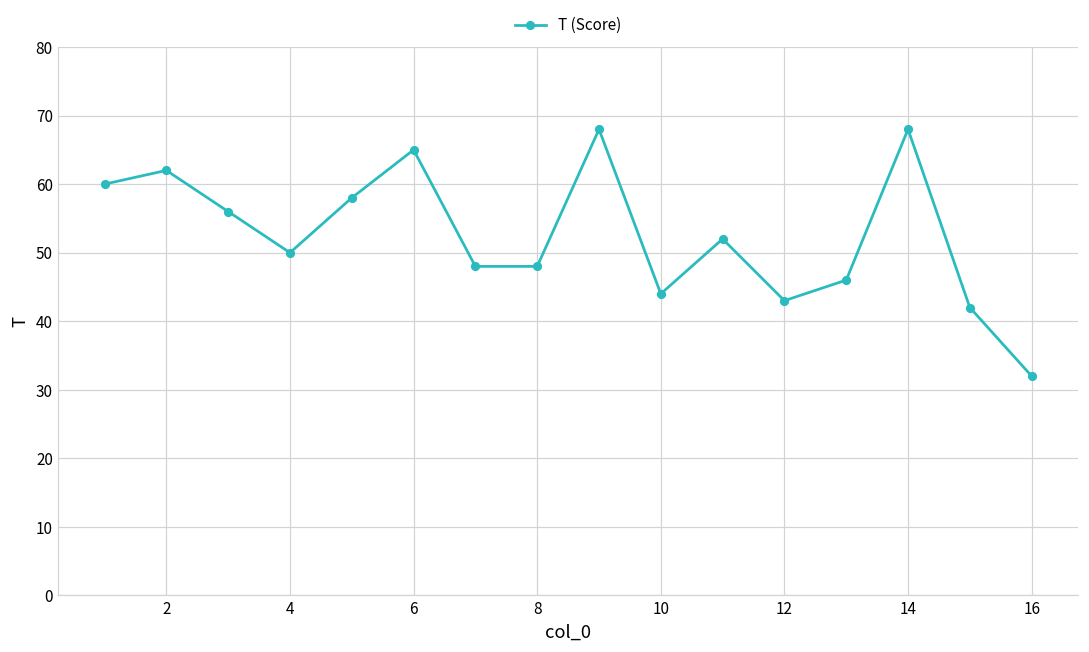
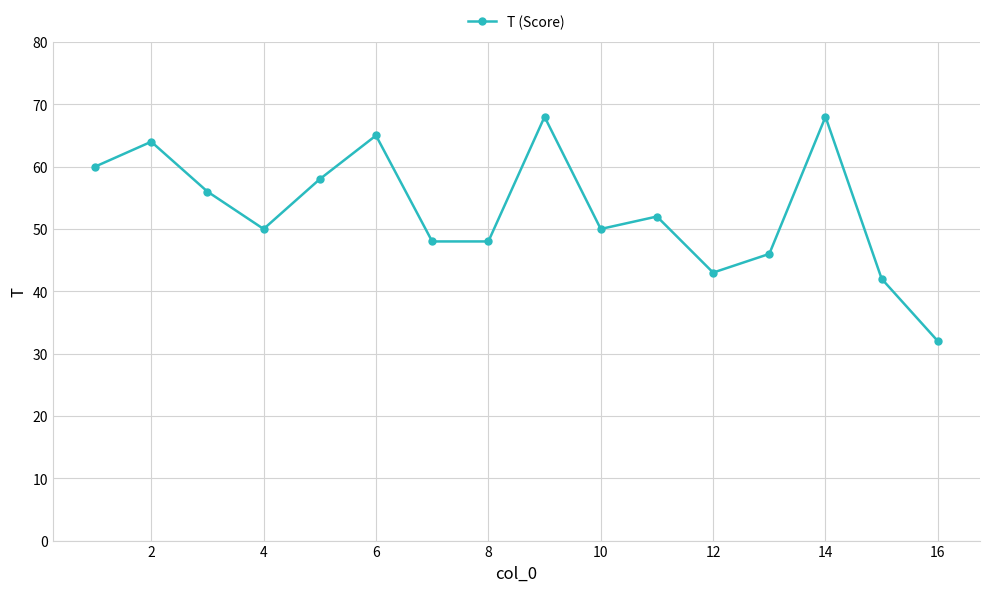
  {
-   "2": 62,
+   "2": 64,
    "4": 50,
    "6": 65,
    "8": 48,
-   "10": 44,
+   "10": 50,
    "12": 43,
    "14": 68,
    "16": 32
  }
